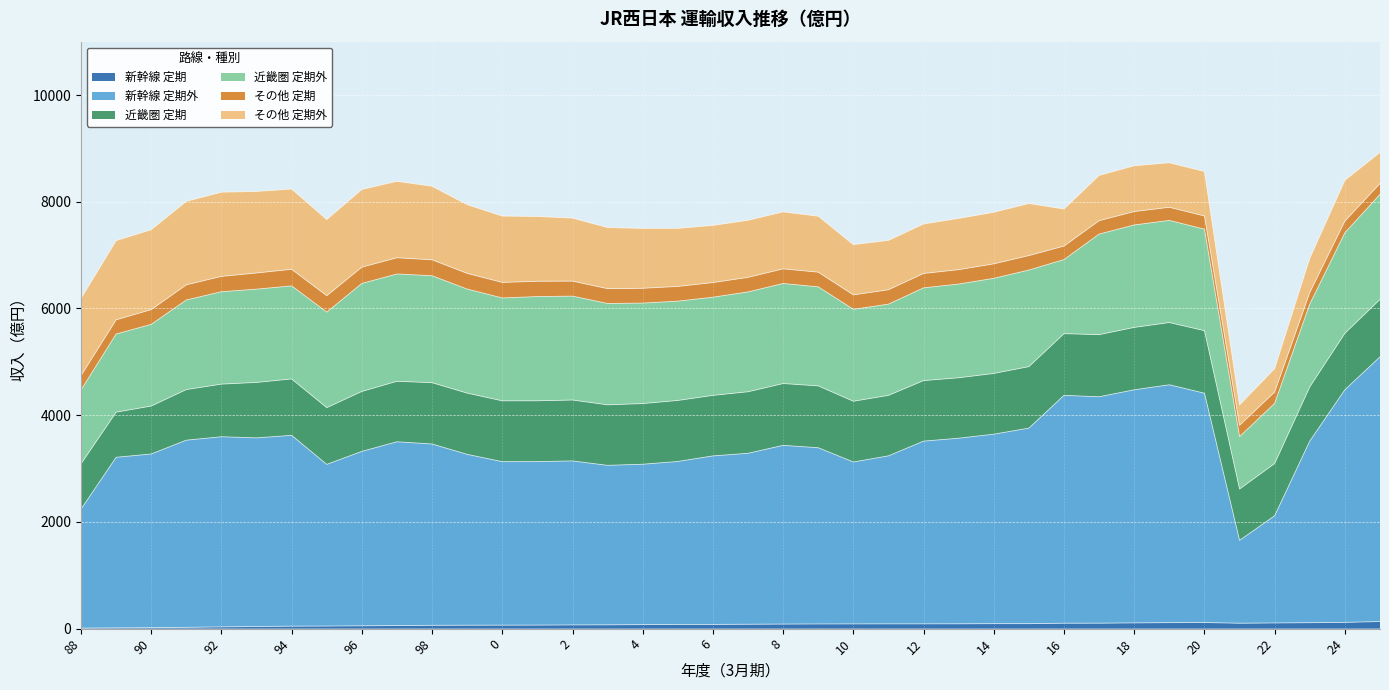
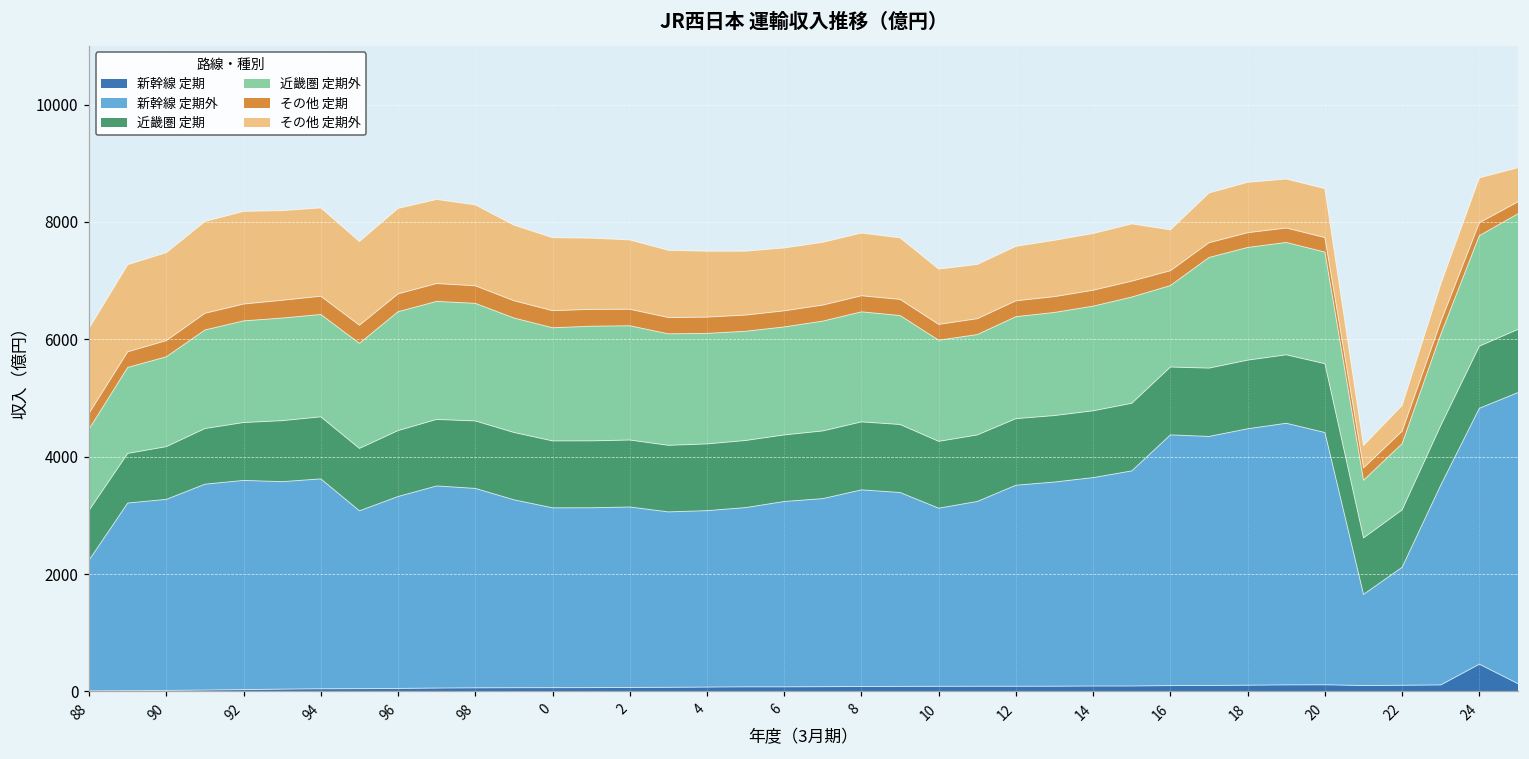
  {
    "新幹線 定期": {
      "88": 0,
      "90": 0,
      "92": 0,
      "94": 0,
      "96": 100,
      "98": 100,
      "0": 100,
      "2": 100,
      "4": 100,
      "6": 100,
      "8": 100,
      "10": 100,
      "12": 100,
      "14": 100,
      "16": 100,
      "18": 100,
      "20": 100,
      "22": 100,
-     "24": 100
+     "24": 500
    },
    "新幹線 定期外": {
      "88": 2200,
      "90": 3300,
      "92": 3600,
      "94": 3600,
      "96": 3300,
      "98": 3400,
      "0": 3100,
      "2": 3100,
      "4": 3000,
      "6": 3200,
      "8": 3400,
      "10": 3000,
      "12": 3400,
      "14": 3600,
      "16": 4300,
      "18": 4400,
      "20": 4300,
      "22": 2000,
      "24": 4400
    },
    "近畿圏 定期": {
      "88": 800,
      "90": 900,
      "92": 1000,
      "94": 1100,
      "96": 1100,
      "98": 1100,
      "0": 1100,
      "2": 1100,
      "4": 1100,
      "6": 1100,
      "8": 1200,
      "10": 1100,
      "12": 1100,
      "14": 1100,
      "16": 1200,
      "18": 1200,
      "20": 1200,
      "22": 1000,
      "24": 1100
    },
    "近畿圏 定期外": {
      "88": 1400,
      "90": 1500,
      "92": 1700,
      "94": 1700,
      "96": 2000,
      "98": 2000,
      "0": 1900,
      "2": 1900,
      "4": 1900,
      "6": 1800,
      "8": 1900,
      "10": 1700,
      "12": 1700,
      "14": 1800,
      "16": 1400,
      "18": 1900,
      "20": 1900,
      "22": 1100,
      "24": 1900
    },
    "その他 定期": {
      "88": 300,
      "90": 300,
      "92": 300,
      "94": 300,
      "96": 300,
      "98": 300,
      "0": 300,
      "2": 300,
      "4": 300,
      "6": 300,
      "8": 300,
      "10": 300,
      "12": 300,
      "14": 300,
      "16": 300,
      "18": 300,
      "20": 200,
      "22": 200,
      "24": 200
    },
    "その他 定期外": {
      "88": 1400,
      "90": 1500,
      "92": 1600,
      "94": 1500,
      "96": 1500,
      "98": 1400,
      "0": 1200,
      "2": 1200,
      "4": 1100,
      "6": 1100,
      "8": 1100,
      "10": 900,
      "12": 900,
      "14": 1000,
      "16": 700,
      "18": 900,
      "20": 800,
      "22": 400,
      "24": 800
    }
  }
